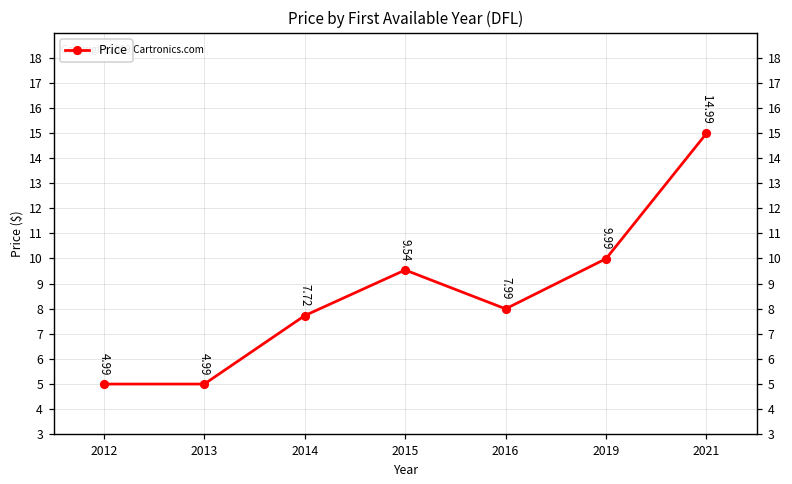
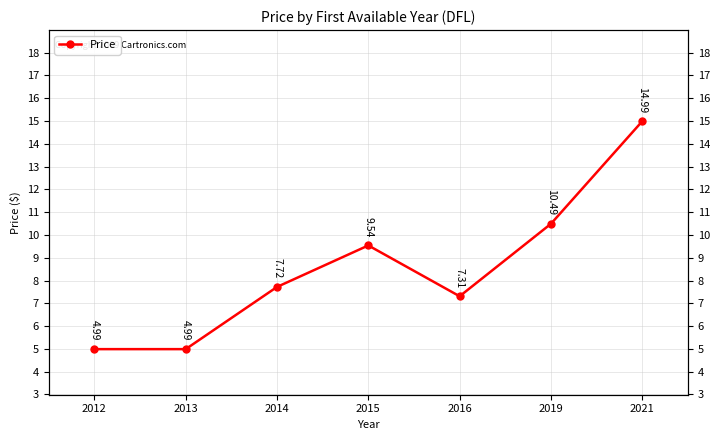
  {
    "2012": 4.99,
    "2013": 4.99,
    "2014": 7.72,
    "2015": 9.54,
-   "2016": 7.99,
-   "2019": 9.99,
+   "2016": 7.31,
+   "2019": 10.49,
    "2021": 14.99
  }
